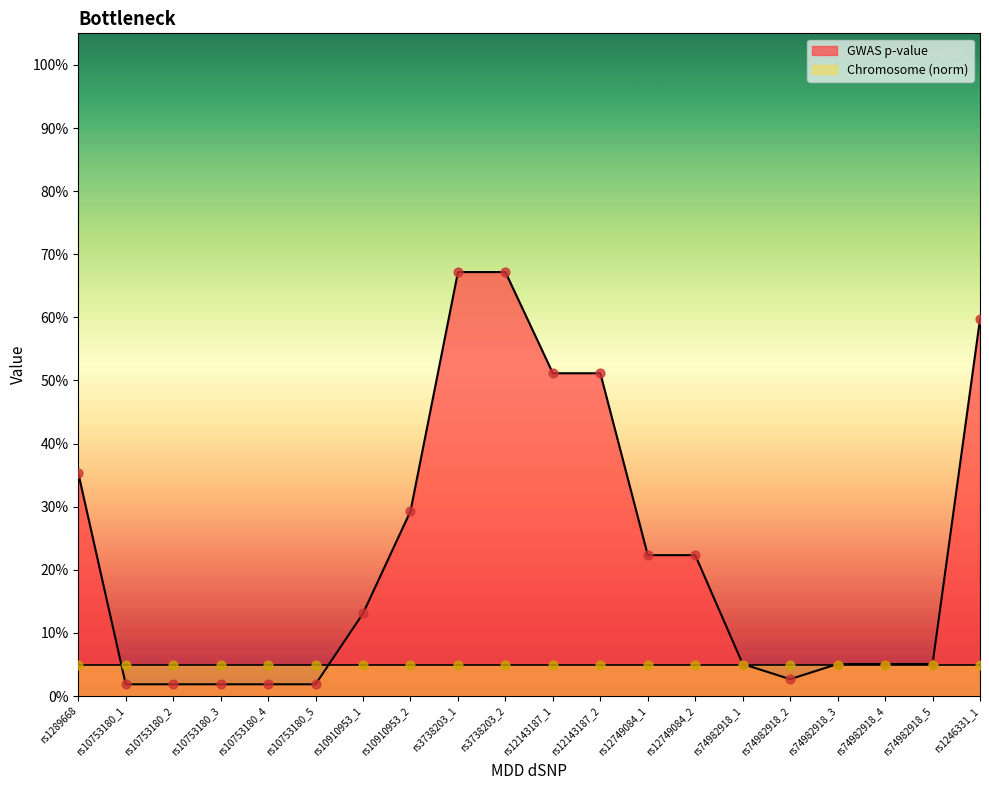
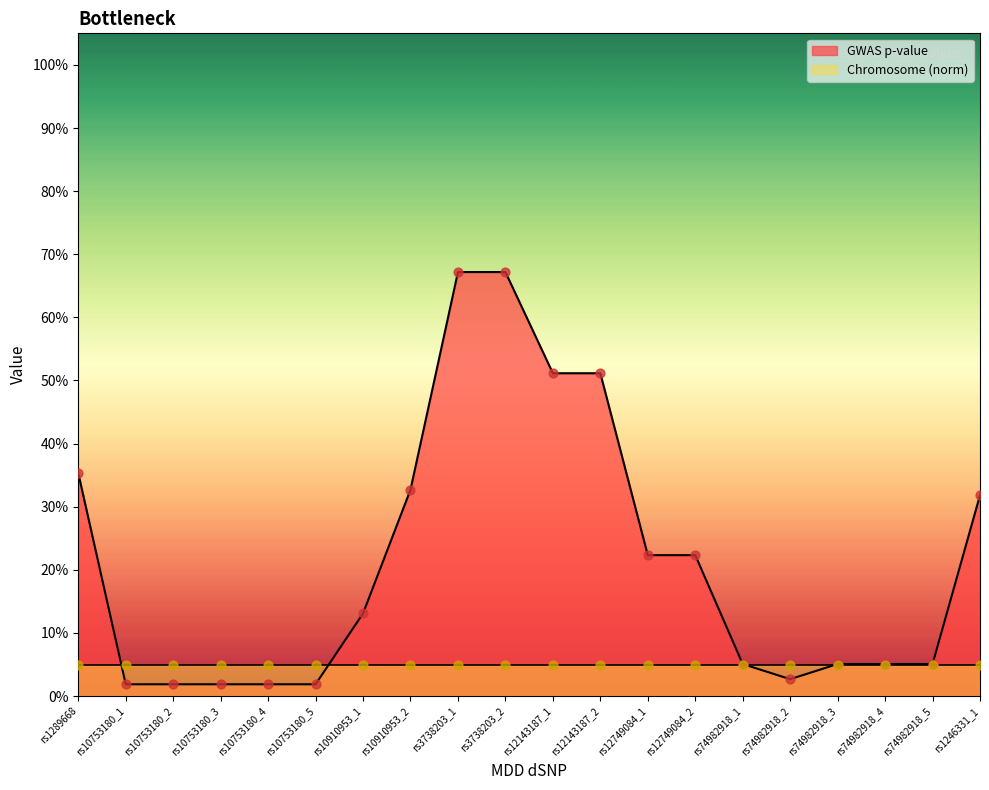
  {
    "GWAS p-value": {
      "rs1289668": "35%",
      "rs10753180_1": "2%",
      "rs10753180_2": "2%",
      "rs10753180_3": "2%",
      "rs10753180_4": "2%",
      "rs10753180_5": "2%",
      "rs10910953_1": "13%",
-     "rs10910953_2": "29%",
+     "rs10910953_2": "33%",
      "rs3738203_1": "67%",
      "rs3738203_2": "67%",
      "rs12143187_1": "51%",
      "rs12143187_2": "51%",
      "rs12749084_1": "22%",
      "rs12749084_2": "22%",
      "rs74982918_2": "3%",
-     "rs1246331_1": "60%"
+     "rs1246331_1": "32%"
    },
    "Chromosome (norm)": {
      "rs1289668": "5%",
      "rs10753180_1": "5%",
      "rs10753180_2": "5%",
      "rs10753180_3": "5%",
      "rs10753180_4": "5%",
      "rs10753180_5": "5%",
      "rs10910953_1": "5%",
      "rs10910953_2": "5%",
      "rs3738203_1": "5%",
      "rs3738203_2": "5%",
      "rs12143187_1": "5%",
      "rs12143187_2": "5%",
      "rs12749084_1": "5%",
      "rs12749084_2": "5%",
      "rs74982918_2": "5%",
      "rs1246331_1": "5%"
    }
  }
